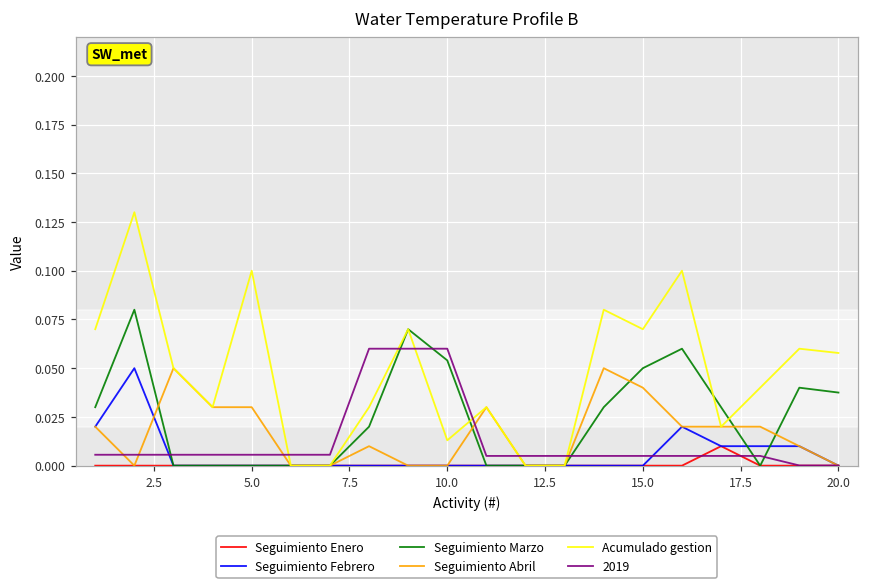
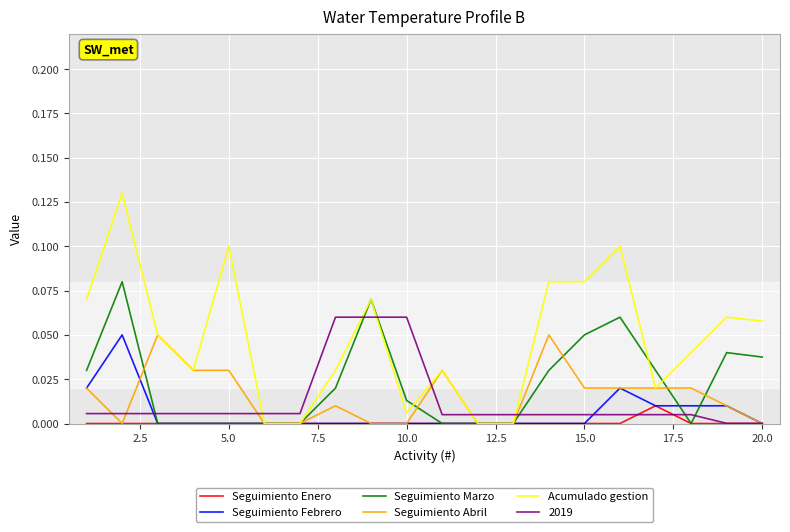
  {
    "Seguimiento Marzo": {
-     "10.0": 0.054,
+     "10.0": 0.013,
      "15.0": 0.050,
      "20.0": 0.038
    },
    "Seguimiento Abril": {
      "5.0": 0.03,
-     "15.0": 0.04
+     "15.0": 0.02
    },
    "Acumulado gestion": {
      "5.0": 0.100,
-     "10.0": 0.013,
-     "15.0": 0.07,
+     "10.0": 0.006,
+     "15.0": 0.08,
      "20.0": 0.058
    },
    "2019": {
      "5.0": 0.006,
      "10.0": 0.060,
      "15.0": 0.005
    }
  }
